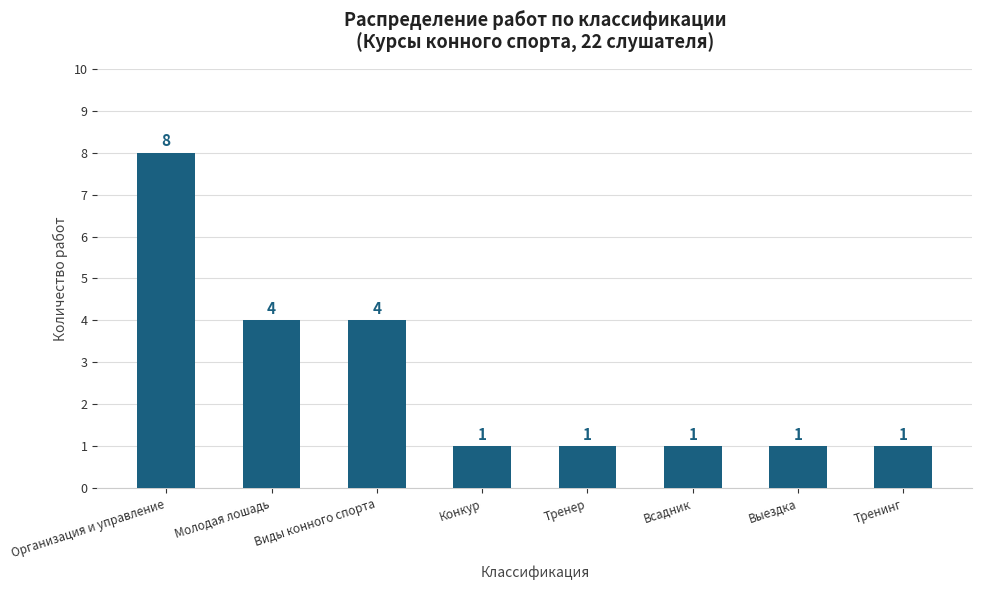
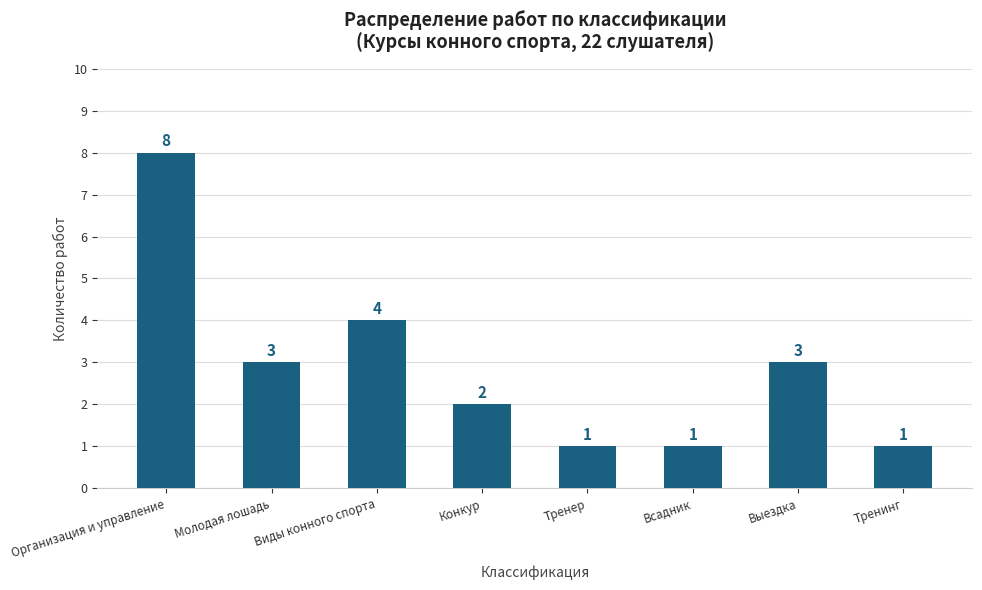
  {
    "Организация и управление": 8,
-   "Молодая лошадь": 4,
+   "Молодая лошадь": 3,
    "Виды конного спорта": 4,
-   "Конкур": 1,
+   "Конкур": 2,
    "Тренер": 1,
    "Всадник": 1,
-   "Выездка": 1,
+   "Выездка": 3,
    "Тренинг": 1
  }
